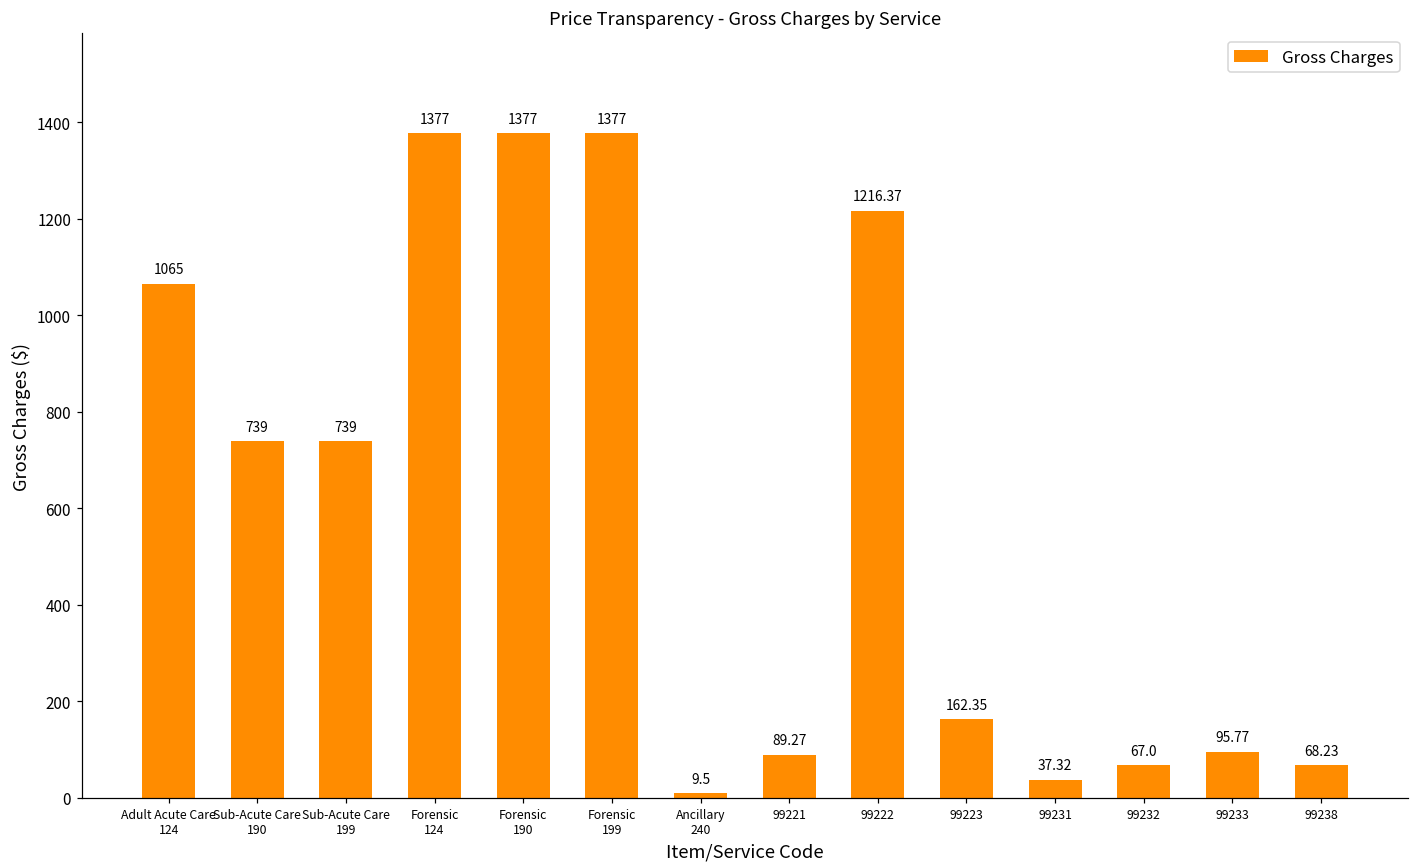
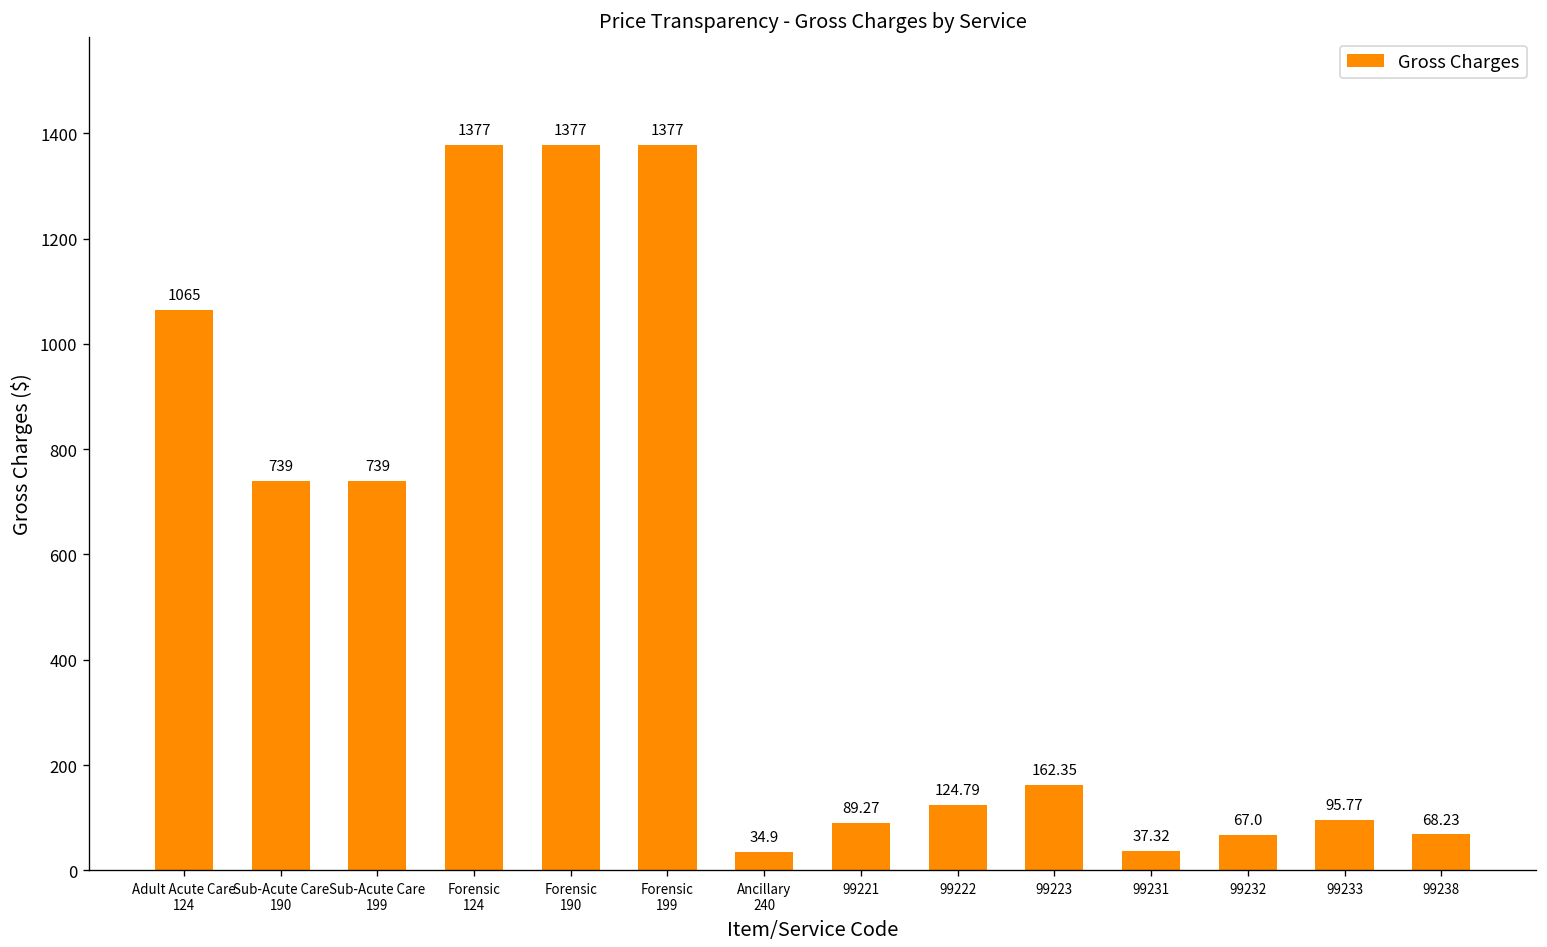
  {
    "Adult Acute Care 124": 1065,
    "Sub-Acute Care 190": 739,
    "Sub-Acute Care 199": 739,
    "Forensic 124": 1377,
    "Forensic 190": 1377,
    "Forensic 199": 1377,
-   "Ancillary 240": 9.5,
+   "Ancillary 240": 34.9,
    "99221": 89.27,
-   "99222": 1216.37,
+   "99222": 124.79,
    "99223": 162.35,
    "99231": 37.32,
    "99232": 67.0,
    "99233": 95.77,
    "99238": 68.23
  }
